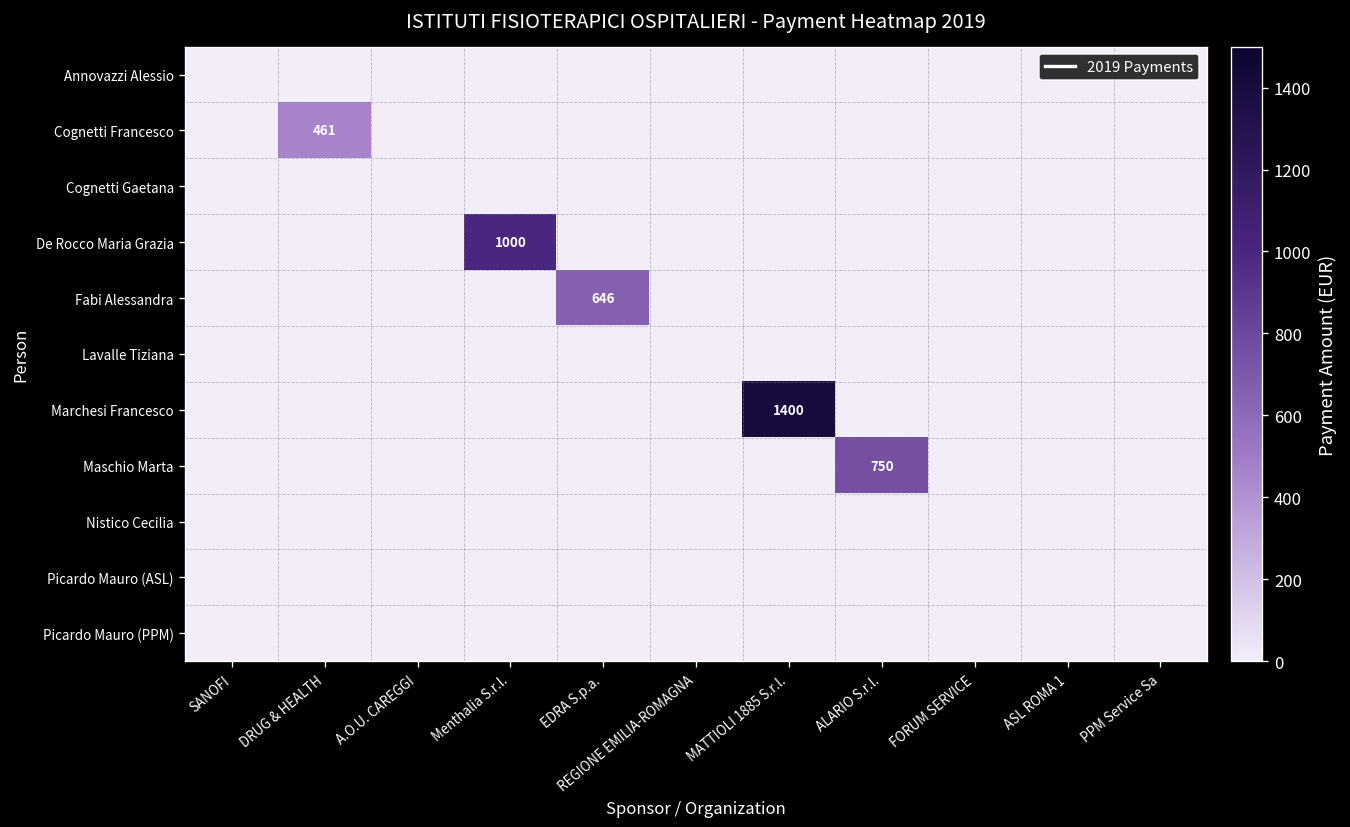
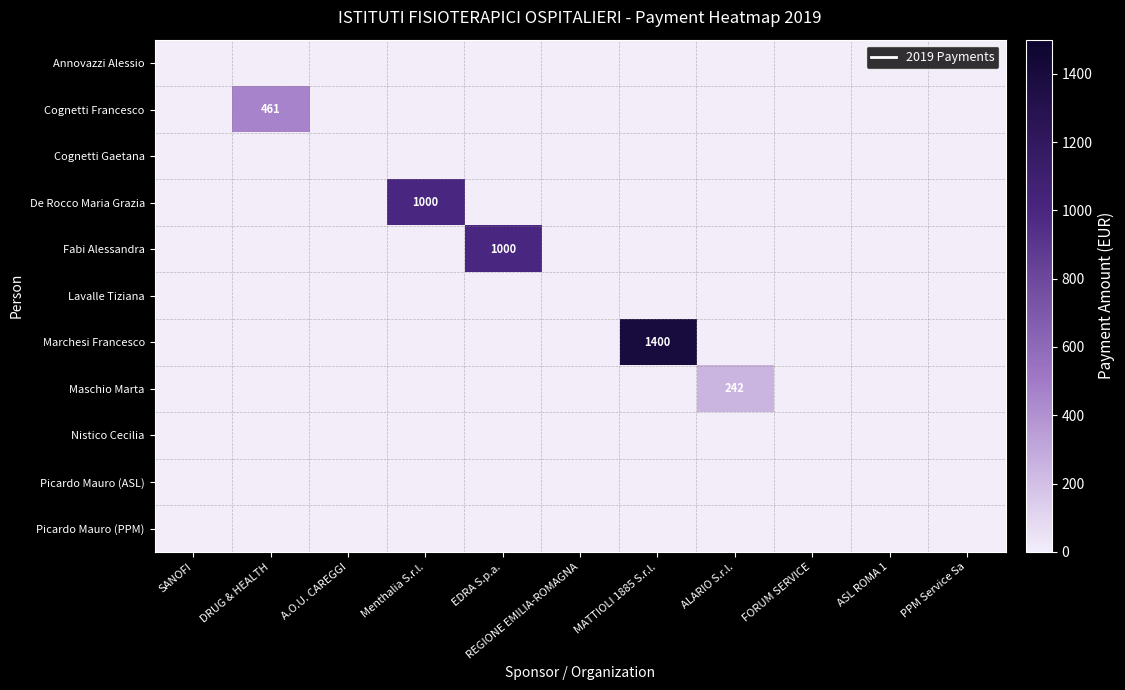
  {
    "Cognetti Francesco": {
      "DRUG & HEALTH": 461
    },
    "De Rocco Maria Grazia": {
      "Menthalia S.r.l.": 1000
    },
    "Fabi Alessandra": {
-     "EDRA S.p.a.": 646
+     "EDRA S.p.a.": 1000
    },
    "Marchesi Francesco": {
      "MATTIOLI 1885 S.r.l.": 1400
    },
    "Maschio Marta": {
-     "ALARIO S.r.l.": 750
+     "ALARIO S.r.l.": 242
    }
  }
